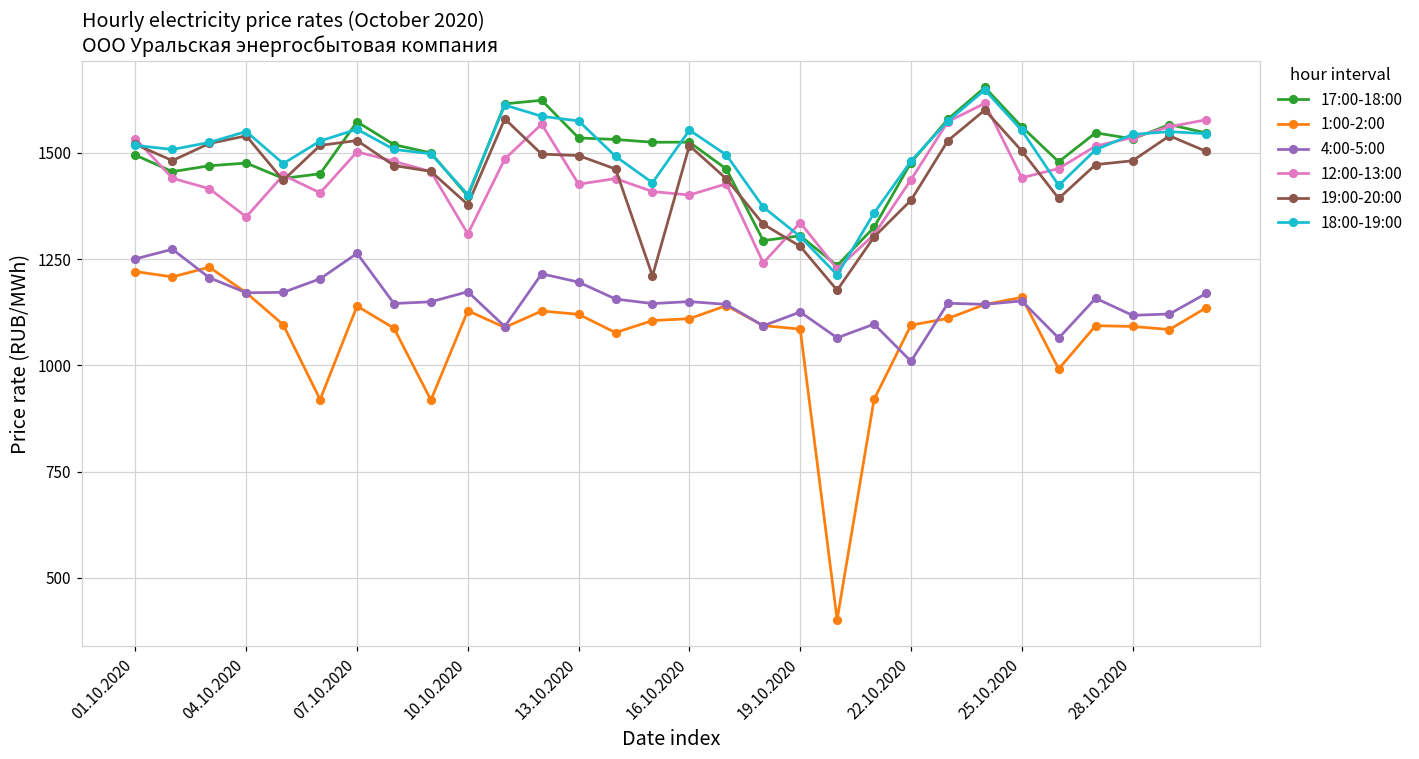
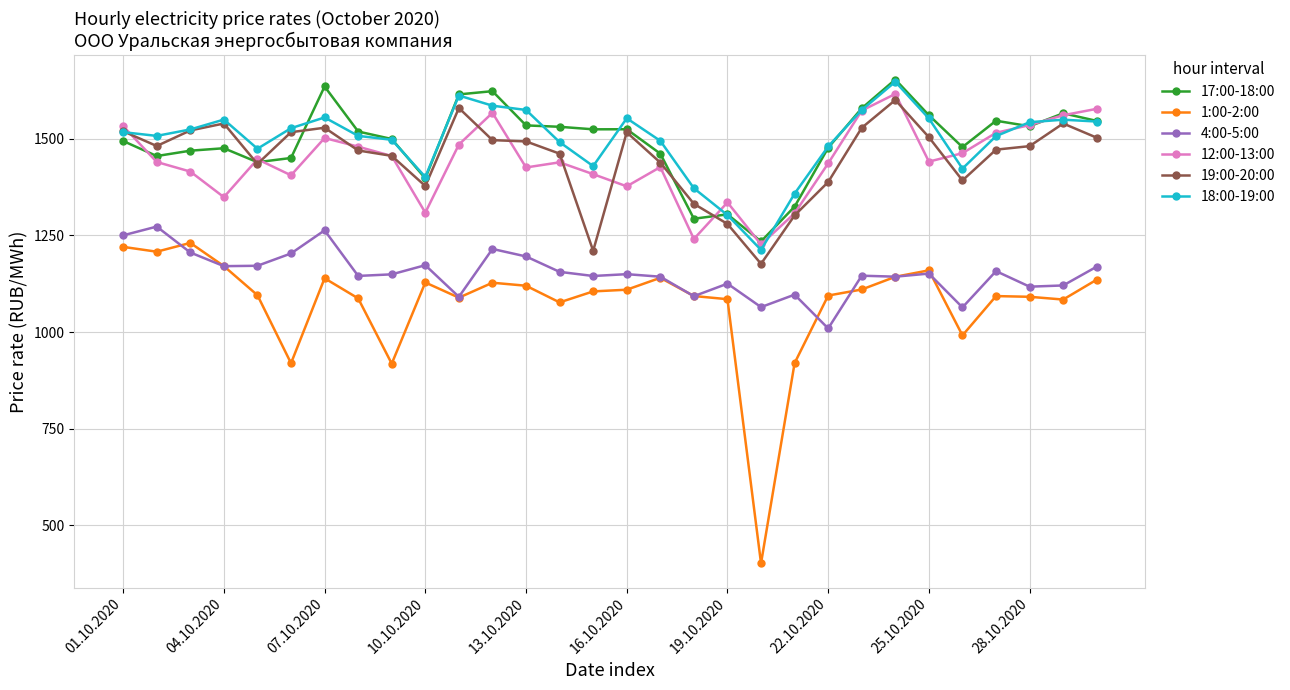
  {
    "17:00-18:00": {
      "01.10.2020": 1490,
      "04.10.2020": 1480,
-     "07.10.2020": 1570,
+     "07.10.2020": 1640,
      "13.10.2020": 1530,
      "16.10.2020": 1520,
      "25.10.2020": 1560
    },
    "1:00-2:00": {
      "01.10.2020": 1220,
      "07.10.2020": 1140,
      "10.10.2020": 1130,
      "13.10.2020": 1120,
      "16.10.2020": 1110,
      "19.10.2020": 1090,
      "22.10.2020": 1090,
      "25.10.2020": 1160,
      "28.10.2020": 1090
    },
    "4:00-5:00": {
      "01.10.2020": 1250,
      "07.10.2020": 1260,
      "10.10.2020": 1170,
      "13.10.2020": 1200,
      "16.10.2020": 1150,
      "19.10.2020": 1130,
      "22.10.2020": 1010,
      "25.10.2020": 1150,
      "28.10.2020": 1120
    },
    "12:00-13:00": {
      "01.10.2020": 1530,
      "04.10.2020": 1350,
      "07.10.2020": 1500,
      "10.10.2020": 1310,
      "13.10.2020": 1430,
-     "16.10.2020": 1400,
+     "16.10.2020": 1380,
      "19.10.2020": 1340,
      "22.10.2020": 1440,
      "25.10.2020": 1440
    },
    "19:00-20:00": {
      "04.10.2020": 1540,
      "07.10.2020": 1530,
      "10.10.2020": 1380,
      "13.10.2020": 1490,
      "16.10.2020": 1520,
      "19.10.2020": 1280,
      "22.10.2020": 1390,
      "25.10.2020": 1500,
      "28.10.2020": 1480
    },
    "18:00-19:00": {
      "04.10.2020": 1550,
      "07.10.2020": 1560,
      "13.10.2020": 1570,
      "16.10.2020": 1550,
      "25.10.2020": 1550,
      "28.10.2020": 1540
    }
  }
